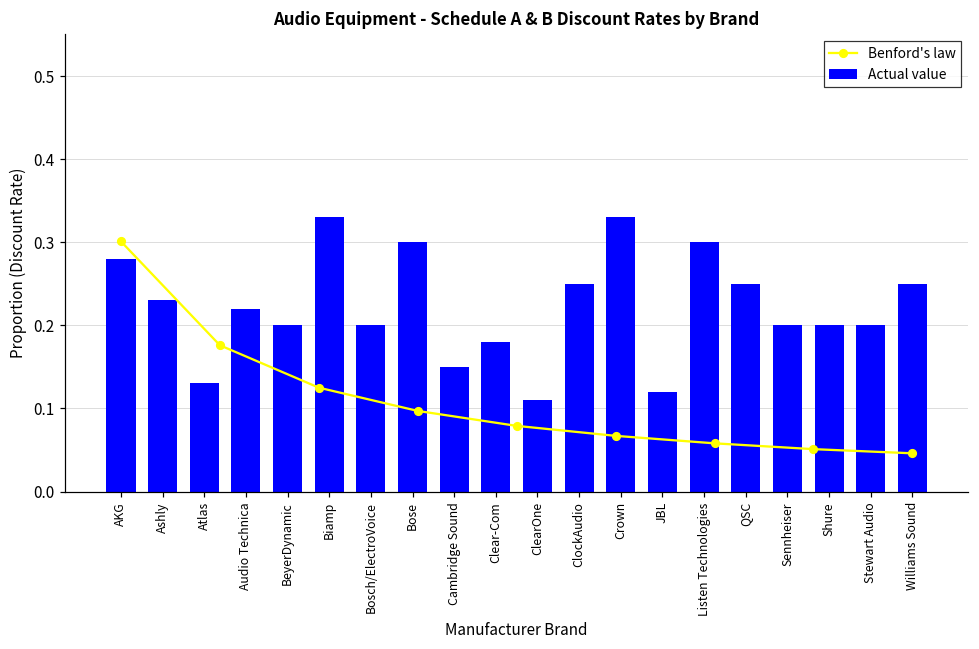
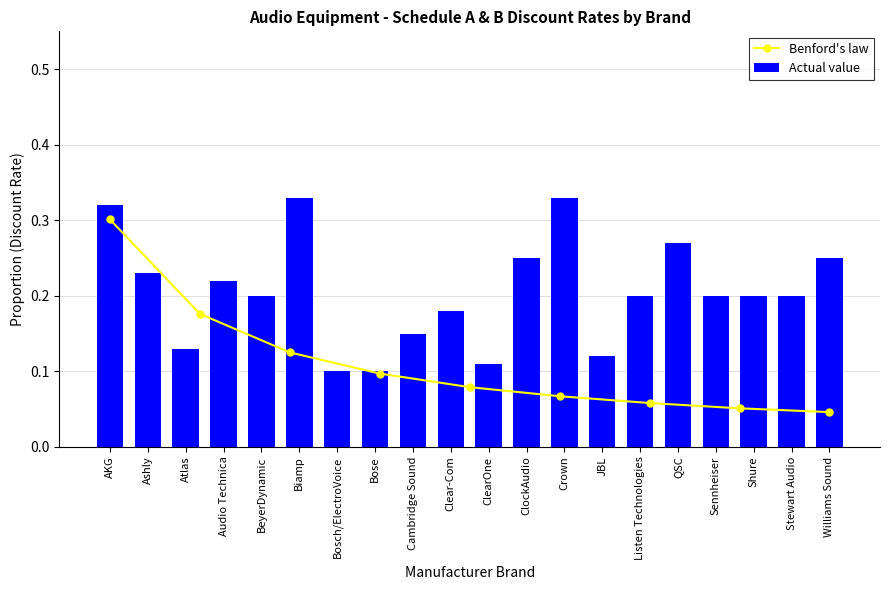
  {
    "Actual value": {
-     "AKG": 0.28,
+     "AKG": 0.32,
      "Ashly": 0.23,
      "Atlas": 0.13,
      "Audio Technica": 0.22,
      "BeyerDynamic": 0.20,
      "Biamp": 0.33,
-     "Bosch/ElectroVoice": 0.2,
-     "Bose": 0.3,
+     "Bosch/ElectroVoice": 0.1,
+     "Bose": 0.1,
      "Cambridge Sound": 0.15,
      "Clear-Com": 0.18,
      "ClearOne": 0.11,
      "ClockAudio": 0.25,
      "Crown": 0.33,
      "JBL": 0.12,
-     "Listen Technologies": 0.3,
-     "QSC": 0.25,
+     "Listen Technologies": 0.2,
+     "QSC": 0.27,
      "Sennheiser": 0.20,
      "Shure": 0.20,
      "Stewart Audio": 0.20,
      "Williams Sound": 0.25
    },
    "Benford's law": {
      "AKG": 0.30,
      "Williams Sound": 0.05
    }
  }
